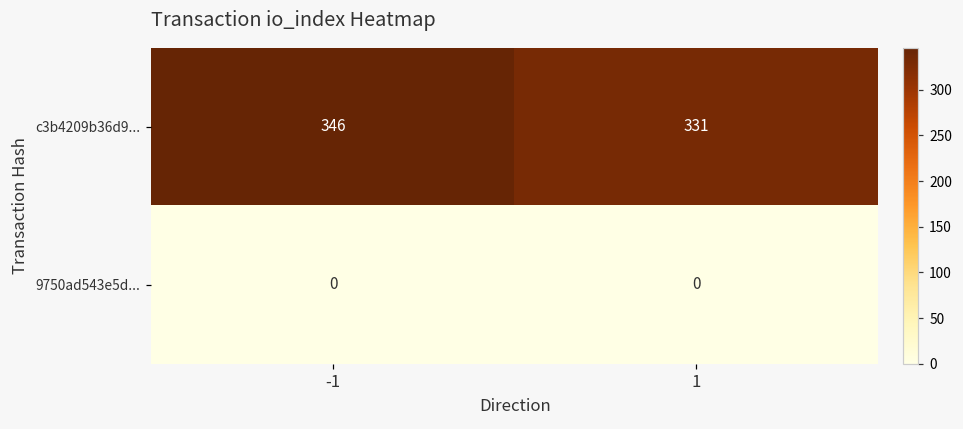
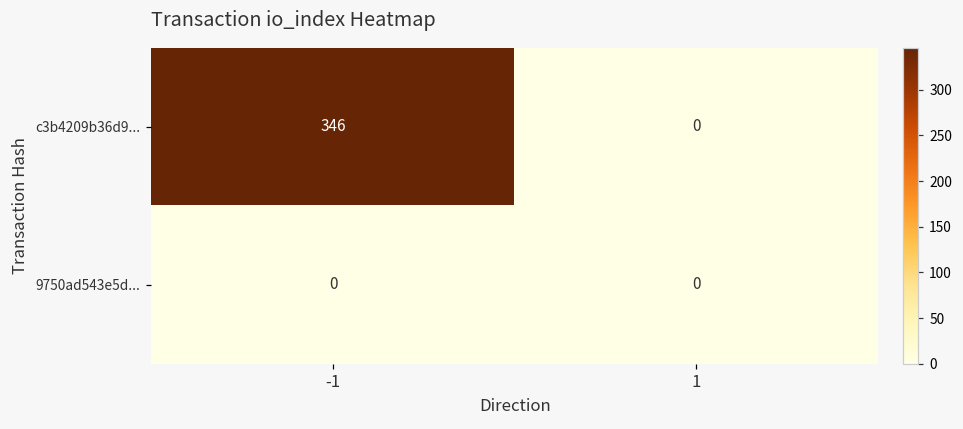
  {
    "c3b4209b36d9...": {
      "-1": 346,
-     "1": 331
+     "1": 0
    },
    "9750ad543e5d...": {
      "-1": 0,
      "1": 0
    }
  }
